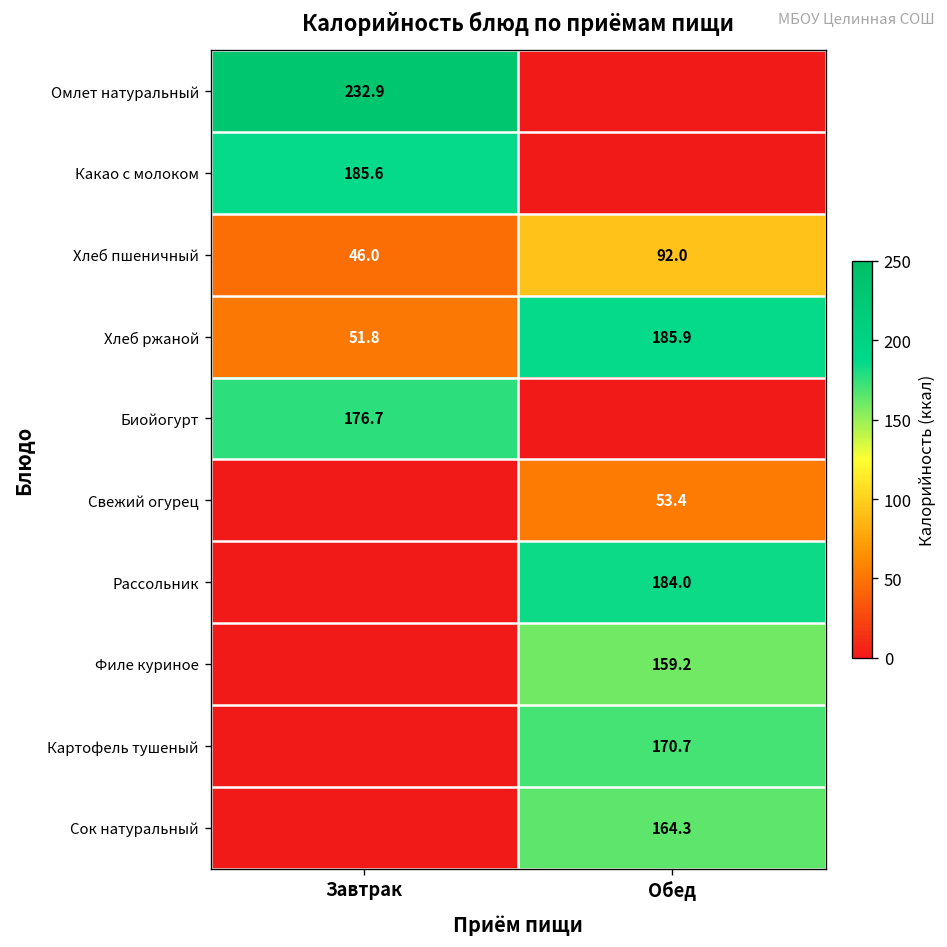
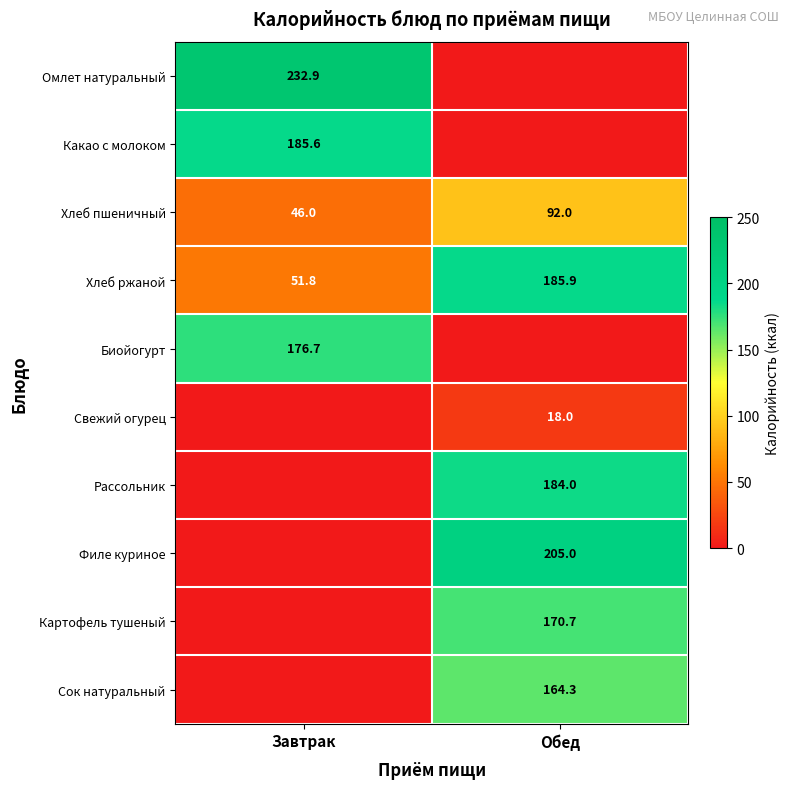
  {
    "Омлет натуральный": {
      "Завтрак": 232.9
    },
    "Какао с молоком": {
      "Завтрак": 185.6
    },
    "Хлеб пшеничный": {
      "Завтрак": 46.0,
      "Обед": 92.0
    },
    "Хлеб ржаной": {
      "Завтрак": 51.8,
      "Обед": 185.9
    },
    "Биойогурт": {
      "Завтрак": 176.7
    },
    "Свежий огурец": {
-     "Обед": 53.4
+     "Обед": 18.0
    },
    "Рассольник": {
      "Обед": 184.0
    },
    "Филе куриное": {
-     "Обед": 159.2
+     "Обед": 205.0
    },
    "Картофель тушеный": {
      "Обед": 170.7
    },
    "Сок натуральный": {
      "Обед": 164.3
    }
  }
